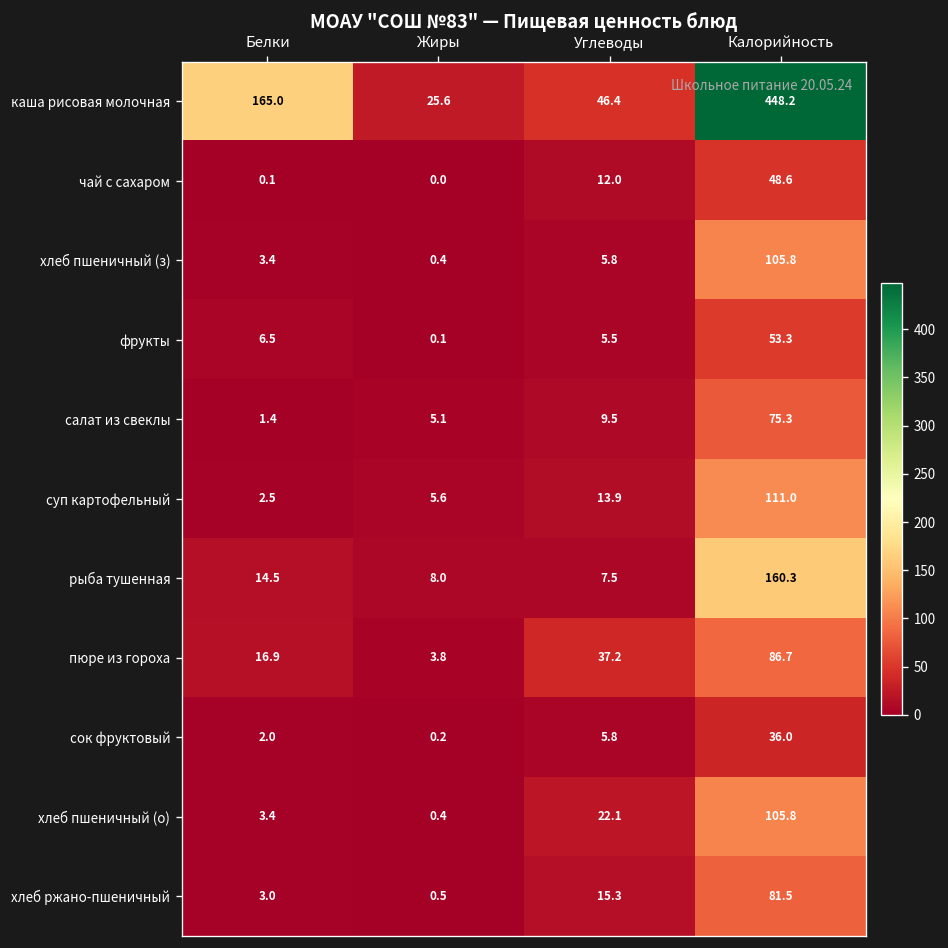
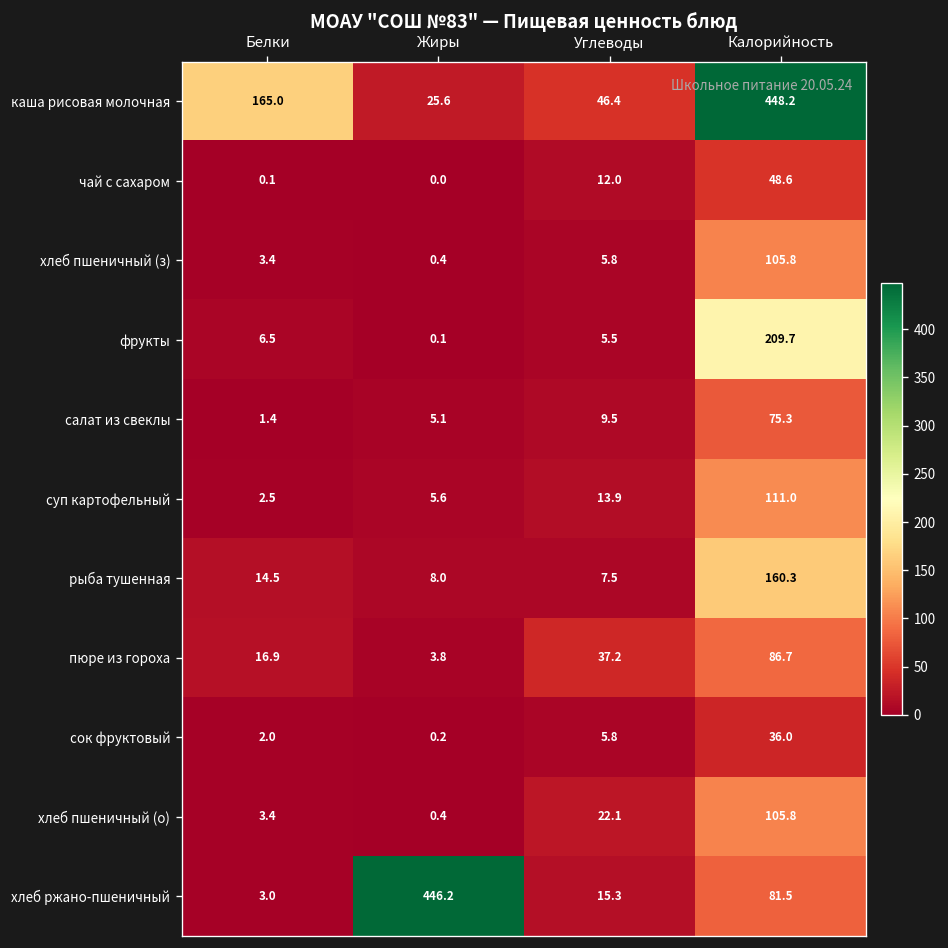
  {
    "каша рисовая молочная": {
      "Белки": 165.0,
      "Жиры": 25.6,
      "Углеводы": 46.4
    },
    "чай с сахаром": {
      "Белки": 0.1,
      "Жиры": 0.0,
      "Углеводы": 12.0,
      "Калорийность": 48.6
    },
    "хлеб пшеничный (з)": {
      "Белки": 3.4,
      "Жиры": 0.4,
      "Углеводы": 5.8,
      "Калорийность": 105.8
    },
    "фрукты": {
      "Белки": 6.5,
      "Жиры": 0.1,
      "Углеводы": 5.5,
-     "Калорийность": 53.3
+     "Калорийность": 209.7
    },
    "салат из свеклы": {
      "Белки": 1.4,
      "Жиры": 5.1,
      "Углеводы": 9.5,
      "Калорийность": 75.3
    },
    "суп картофельный": {
      "Белки": 2.5,
      "Жиры": 5.6,
      "Углеводы": 13.9,
      "Калорийность": 111.0
    },
    "рыба тушенная": {
      "Белки": 14.5,
      "Жиры": 8.0,
      "Углеводы": 7.5,
      "Калорийность": 160.3
    },
    "пюре из гороха": {
      "Белки": 16.9,
      "Жиры": 3.8,
      "Углеводы": 37.2,
      "Калорийность": 86.7
    },
    "сок фруктовый": {
      "Белки": 2.0,
      "Жиры": 0.2,
      "Углеводы": 5.8,
      "Калорийность": 36.0
    },
    "хлеб пшеничный (о)": {
      "Белки": 3.4,
      "Жиры": 0.4,
      "Углеводы": 22.1,
      "Калорийность": 105.8
    },
    "хлеб ржано-пшеничный": {
      "Белки": 3.0,
-     "Жиры": 0.5,
+     "Жиры": 446.2,
      "Углеводы": 15.3,
      "Калорийность": 81.5
    }
  }
